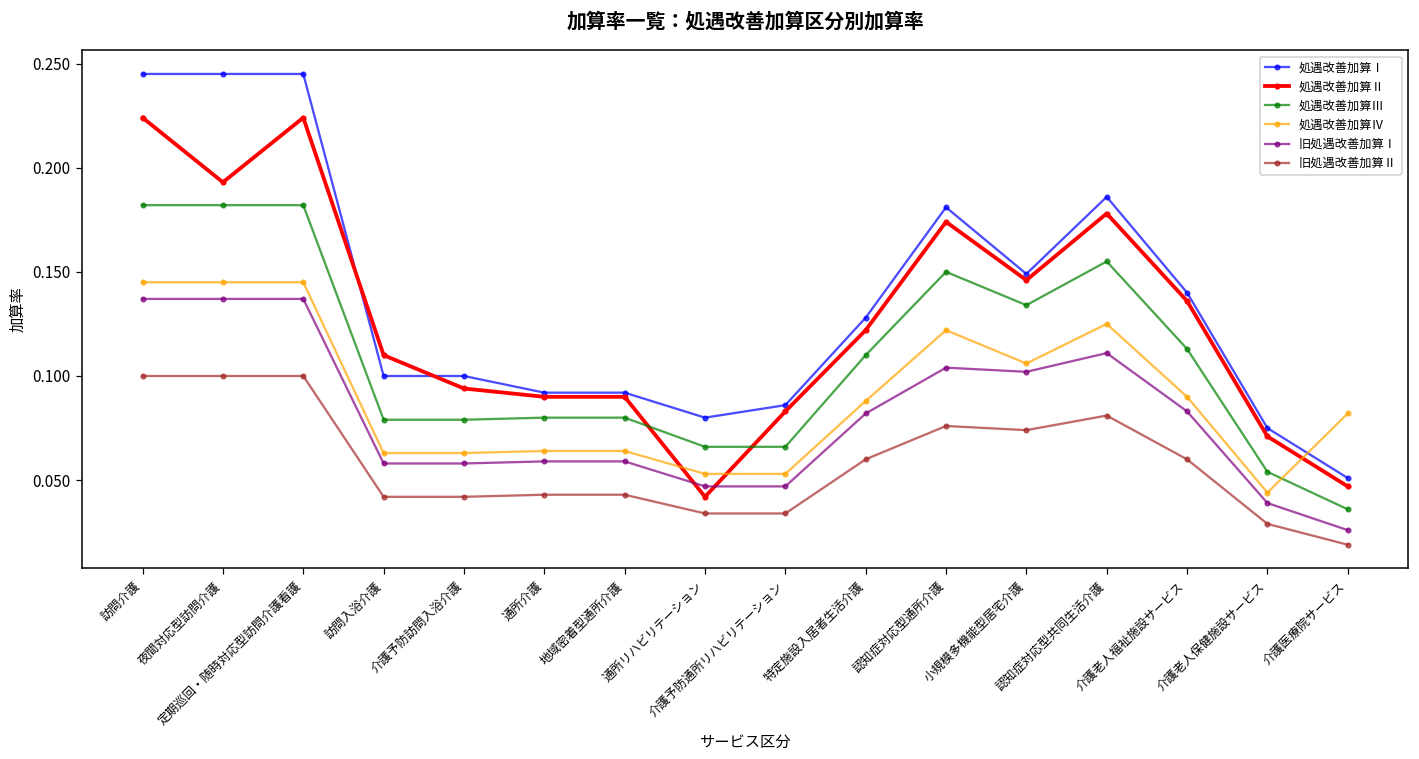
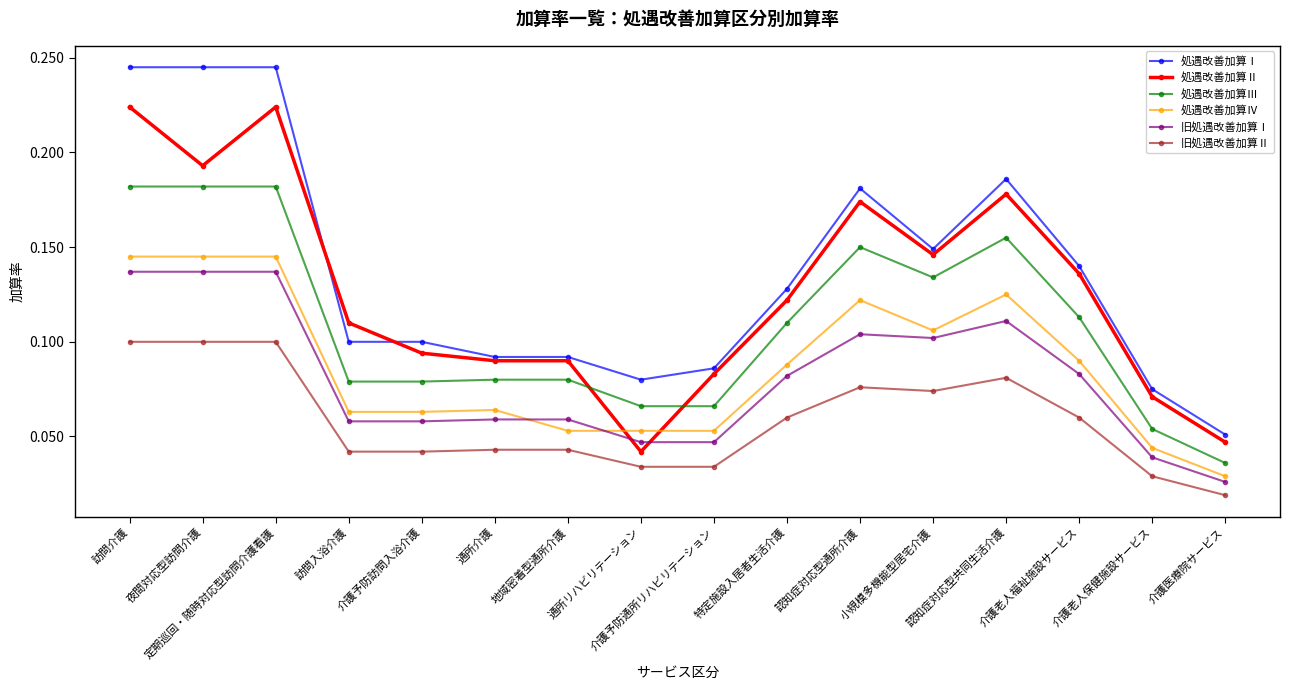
  {
    "処遇改善加算Ⅰ": {
      "訪問介護": 0.245,
      "夜間対応型訪問介護": 0.245,
      "定期巡回・随時対応型訪問介護看護": 0.245,
      "訪問入浴介護": 0.100,
      "介護予防訪問入浴介護": 0.100,
      "通所介護": 0.092,
      "地域密着型通所介護": 0.092,
      "通所リハビリテーション": 0.080,
      "介護予防通所リハビリテーション": 0.086,
      "特定施設入居者生活介護": 0.128,
      "認知症対応型通所介護": 0.181,
      "小規模多機能型居宅介護": 0.149,
      "認知症対応型共同生活介護": 0.186,
      "介護老人福祉施設サービス": 0.140,
      "介護老人保健施設サービス": 0.075,
      "介護医療院サービス": 0.051
    },
    "処遇改善加算Ⅱ": {
      "訪問介護": 0.224,
      "夜間対応型訪問介護": 0.193,
      "定期巡回・随時対応型訪問介護看護": 0.224,
      "訪問入浴介護": 0.110,
      "介護予防訪問入浴介護": 0.094,
      "通所介護": 0.090,
      "地域密着型通所介護": 0.090,
      "通所リハビリテーション": 0.042,
      "介護予防通所リハビリテーション": 0.083,
      "特定施設入居者生活介護": 0.122,
      "認知症対応型通所介護": 0.174,
      "小規模多機能型居宅介護": 0.146,
      "認知症対応型共同生活介護": 0.178,
      "介護老人福祉施設サービス": 0.136,
      "介護老人保健施設サービス": 0.071,
      "介護医療院サービス": 0.047
    },
    "処遇改善加算Ⅲ": {
      "訪問介護": 0.182,
      "夜間対応型訪問介護": 0.182,
      "定期巡回・随時対応型訪問介護看護": 0.182,
      "訪問入浴介護": 0.079,
      "介護予防訪問入浴介護": 0.079,
      "通所介護": 0.080,
      "地域密着型通所介護": 0.080,
      "通所リハビリテーション": 0.066,
      "介護予防通所リハビリテーション": 0.066,
      "特定施設入居者生活介護": 0.110,
      "認知症対応型通所介護": 0.150,
      "小規模多機能型居宅介護": 0.134,
      "認知症対応型共同生活介護": 0.155,
      "介護老人福祉施設サービス": 0.113,
      "介護老人保健施設サービス": 0.054,
      "介護医療院サービス": 0.036
    },
    "処遇改善加算Ⅳ": {
      "訪問介護": 0.145,
      "夜間対応型訪問介護": 0.145,
      "定期巡回・随時対応型訪問介護看護": 0.145,
      "訪問入浴介護": 0.063,
      "介護予防訪問入浴介護": 0.063,
      "通所介護": 0.064,
-     "地域密着型通所介護": 0.064,
+     "地域密着型通所介護": 0.053,
      "通所リハビリテーション": 0.053,
      "介護予防通所リハビリテーション": 0.053,
      "特定施設入居者生活介護": 0.088,
      "認知症対応型通所介護": 0.122,
      "小規模多機能型居宅介護": 0.106,
      "認知症対応型共同生活介護": 0.125,
      "介護老人福祉施設サービス": 0.090,
      "介護老人保健施設サービス": 0.044,
-     "介護医療院サービス": 0.082
+     "介護医療院サービス": 0.029
    },
    "旧処遇改善加算Ⅰ": {
      "訪問介護": 0.137,
      "夜間対応型訪問介護": 0.137,
      "定期巡回・随時対応型訪問介護看護": 0.137,
      "訪問入浴介護": 0.058,
      "介護予防訪問入浴介護": 0.058,
      "通所介護": 0.059,
      "地域密着型通所介護": 0.059,
      "通所リハビリテーション": 0.047,
      "介護予防通所リハビリテーション": 0.047,
      "特定施設入居者生活介護": 0.082,
      "認知症対応型通所介護": 0.104,
      "小規模多機能型居宅介護": 0.102,
      "認知症対応型共同生活介護": 0.111,
      "介護老人福祉施設サービス": 0.083,
      "介護老人保健施設サービス": 0.039,
      "介護医療院サービス": 0.026
    },
    "旧処遇改善加算Ⅱ": {
      "訪問介護": 0.100,
      "夜間対応型訪問介護": 0.100,
      "定期巡回・随時対応型訪問介護看護": 0.100,
      "訪問入浴介護": 0.042,
      "介護予防訪問入浴介護": 0.042,
      "通所介護": 0.043,
      "地域密着型通所介護": 0.043,
      "通所リハビリテーション": 0.034,
      "介護予防通所リハビリテーション": 0.034,
      "特定施設入居者生活介護": 0.060,
      "認知症対応型通所介護": 0.076,
      "小規模多機能型居宅介護": 0.074,
      "認知症対応型共同生活介護": 0.081,
      "介護老人福祉施設サービス": 0.060,
      "介護老人保健施設サービス": 0.029,
      "介護医療院サービス": 0.019
    }
  }
